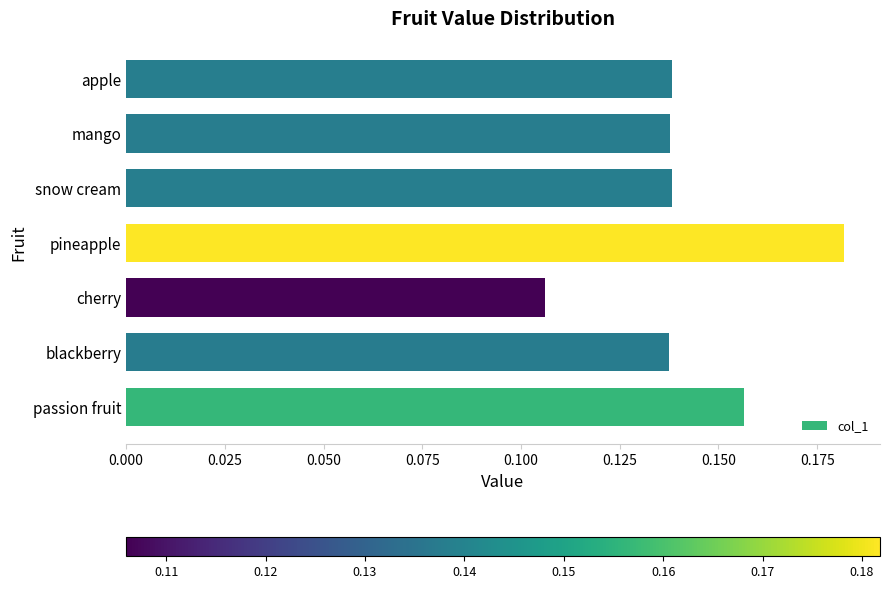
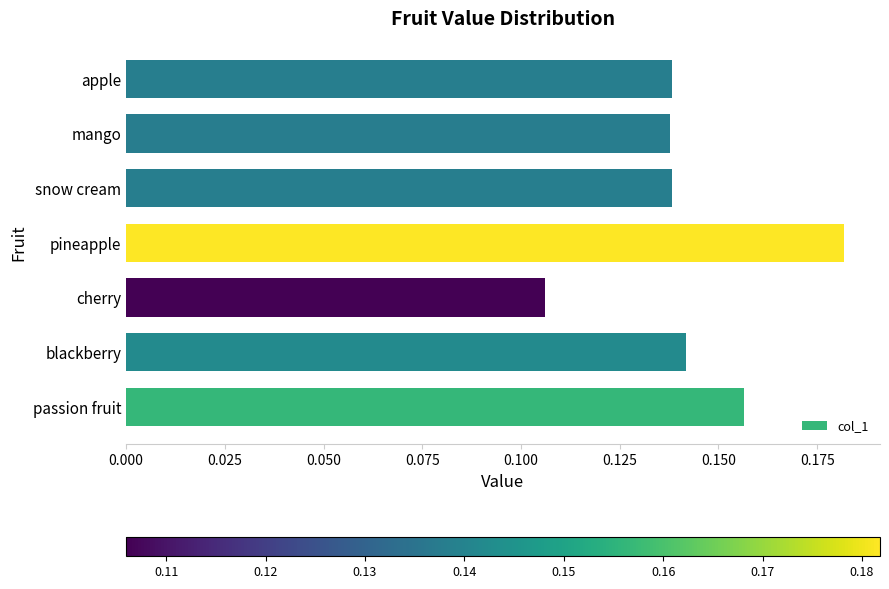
  {
    "apple": 0.138,
    "mango": 0.138,
    "snow cream": 0.138,
    "pineapple": 0.182,
    "cherry": 0.106,
-   "blackberry": 0.138,
+   "blackberry": 0.142,
    "passion fruit": 0.156
  }
